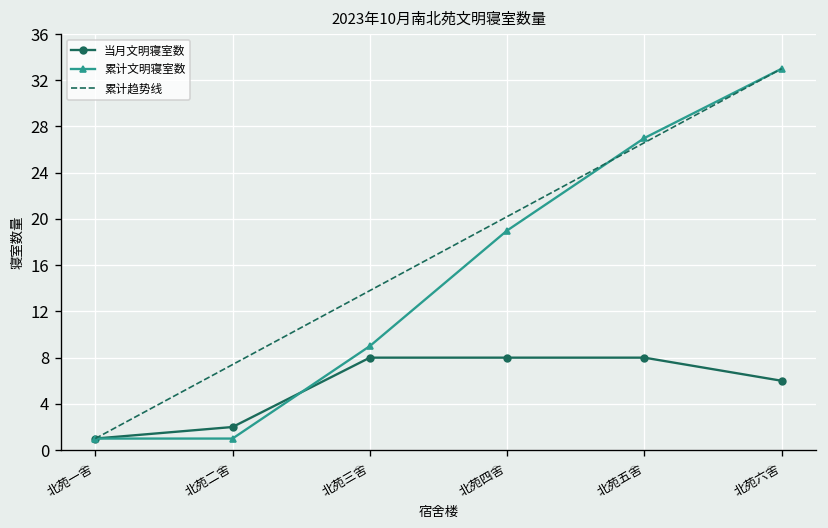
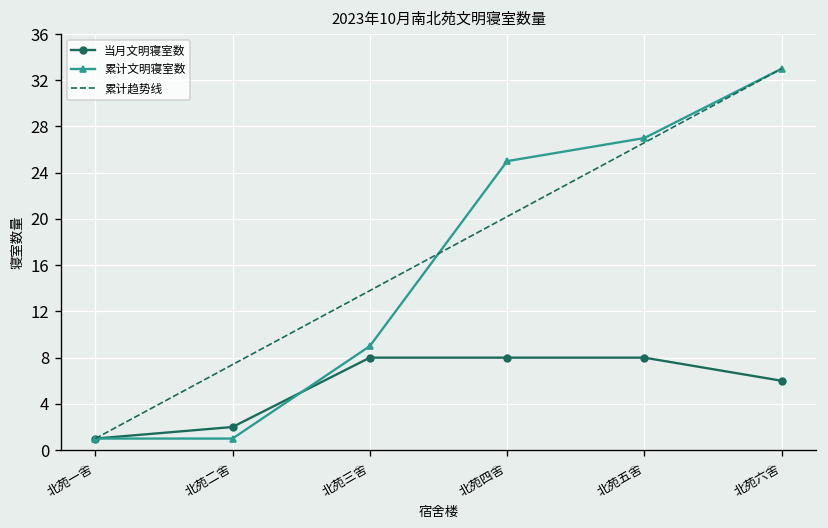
  {
    "累计文明寝室数": {
      "北苑二舍": 1,
      "北苑三舍": 9,
-     "北苑四舍": 19,
+     "北苑四舍": 25,
      "北苑五舍": 27
    }
  }
